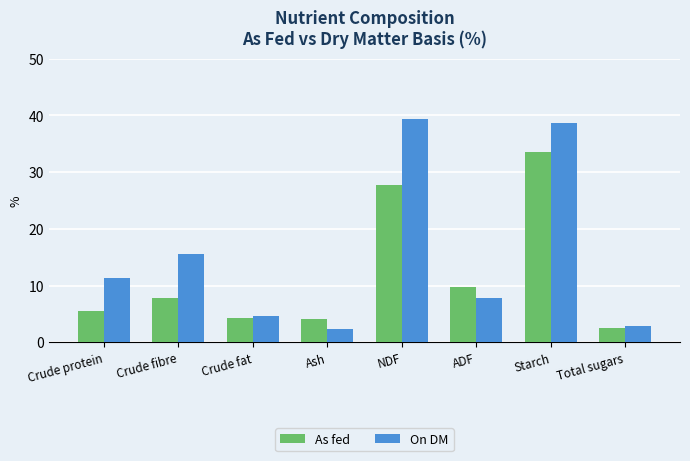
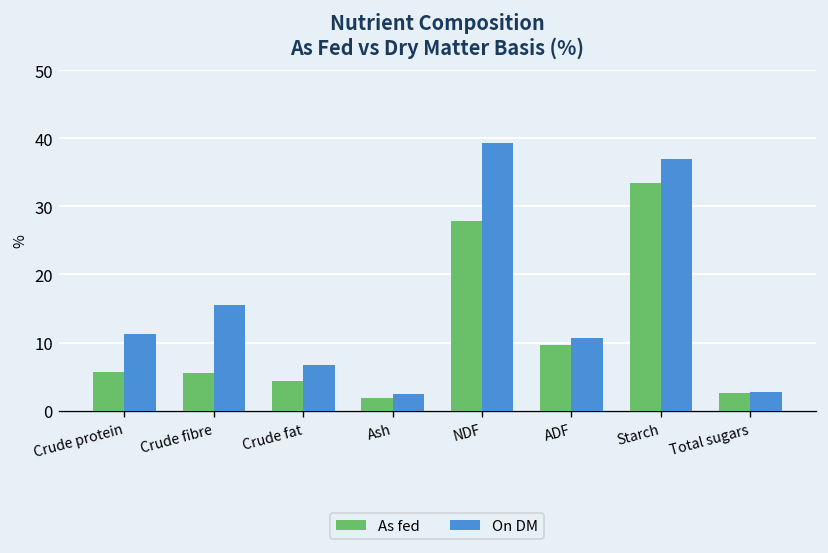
  {
    "As fed": {
      "Crude protein": 6,
-     "Crude fibre": 8,
+     "Crude fibre": 6,
      "Crude fat": 4,
-     "Ash": 4,
+     "Ash": 2,
      "NDF": 28,
      "ADF": 10,
      "Starch": 34,
      "Total sugars": 3
    },
    "On DM": {
      "Crude protein": 11,
      "Crude fibre": 16,
-     "Crude fat": 5,
+     "Crude fat": 7,
      "Ash": 2,
      "NDF": 39,
-     "ADF": 8,
-     "Starch": 39,
+     "ADF": 11,
+     "Starch": 37,
      "Total sugars": 3
    }
  }
